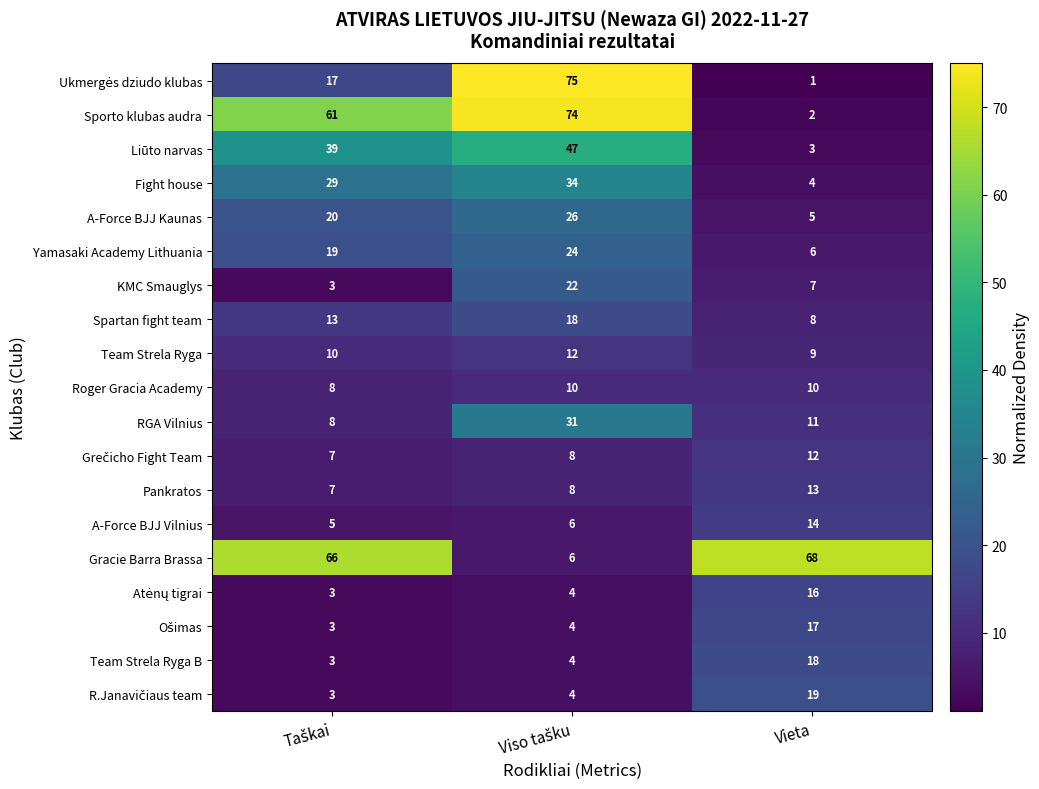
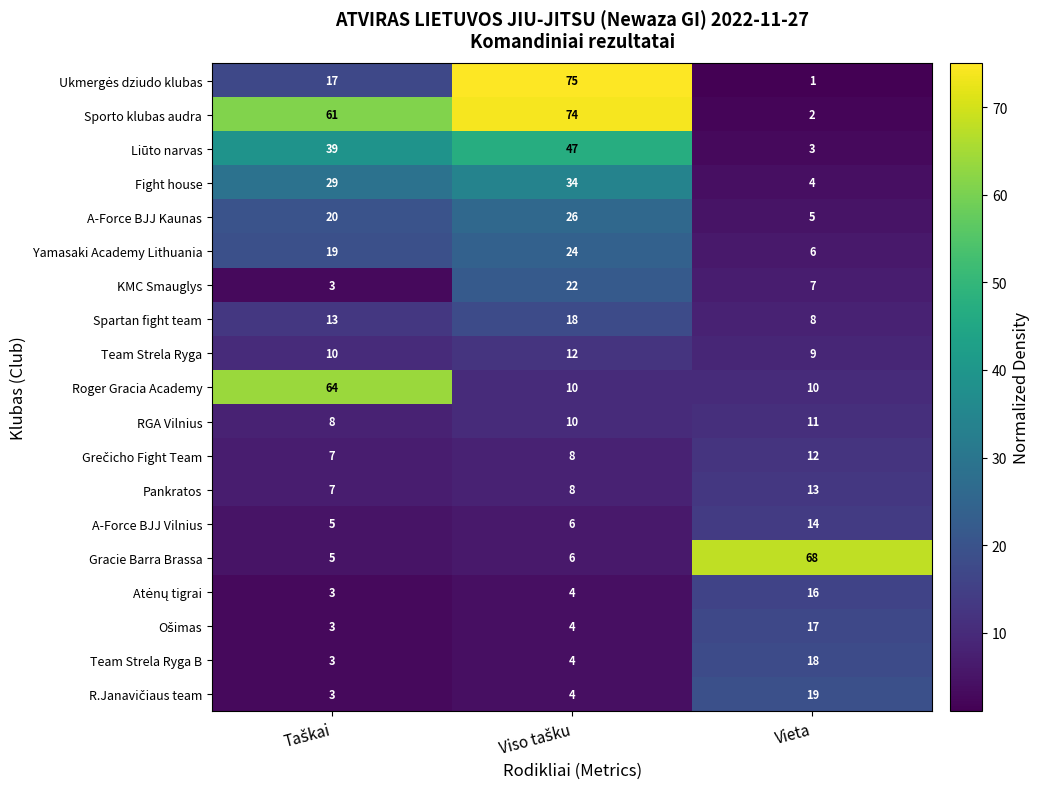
  {
    "Ukmergės dziudo klubas": {
      "Taškai": 17,
      "Viso tašku": 75,
      "Vieta": 1
    },
    "Sporto klubas audra": {
      "Taškai": 61,
      "Viso tašku": 74,
      "Vieta": 2
    },
    "Liūto narvas": {
      "Taškai": 39,
      "Viso tašku": 47,
      "Vieta": 3
    },
    "Fight house": {
      "Taškai": 29,
      "Viso tašku": 34,
      "Vieta": 4
    },
    "A-Force BJJ Kaunas": {
      "Taškai": 20,
      "Viso tašku": 26,
      "Vieta": 5
    },
    "Yamasaki Academy Lithuania": {
      "Taškai": 19,
      "Viso tašku": 24,
      "Vieta": 6
    },
    "KMC Smauglys": {
      "Taškai": 3,
      "Viso tašku": 22,
      "Vieta": 7
    },
    "Spartan fight team": {
      "Taškai": 13,
      "Viso tašku": 18,
      "Vieta": 8
    },
    "Team Strela Ryga": {
      "Taškai": 10,
      "Viso tašku": 12,
      "Vieta": 9
    },
    "Roger Gracia Academy": {
-     "Taškai": 8,
+     "Taškai": 64,
      "Viso tašku": 10,
      "Vieta": 10
    },
    "RGA Vilnius": {
      "Taškai": 8,
-     "Viso tašku": 31,
+     "Viso tašku": 10,
      "Vieta": 11
    },
    "Grečicho Fight Team": {
      "Taškai": 7,
      "Viso tašku": 8,
      "Vieta": 12
    },
    "Pankratos": {
      "Taškai": 7,
      "Viso tašku": 8,
      "Vieta": 13
    },
    "A-Force BJJ Vilnius": {
      "Taškai": 5,
      "Viso tašku": 6,
      "Vieta": 14
    },
    "Gracie Barra Brassa": {
-     "Taškai": 66,
+     "Taškai": 5,
      "Viso tašku": 6,
      "Vieta": 68
    },
    "Atėnų tigrai": {
      "Taškai": 3,
      "Viso tašku": 4,
      "Vieta": 16
    },
    "Ošimas": {
      "Taškai": 3,
      "Viso tašku": 4,
      "Vieta": 17
    },
    "Team Strela Ryga B": {
      "Taškai": 3,
      "Viso tašku": 4,
      "Vieta": 18
    },
    "R.Janavičiaus team": {
      "Taškai": 3,
      "Viso tašku": 4,
      "Vieta": 19
    }
  }
